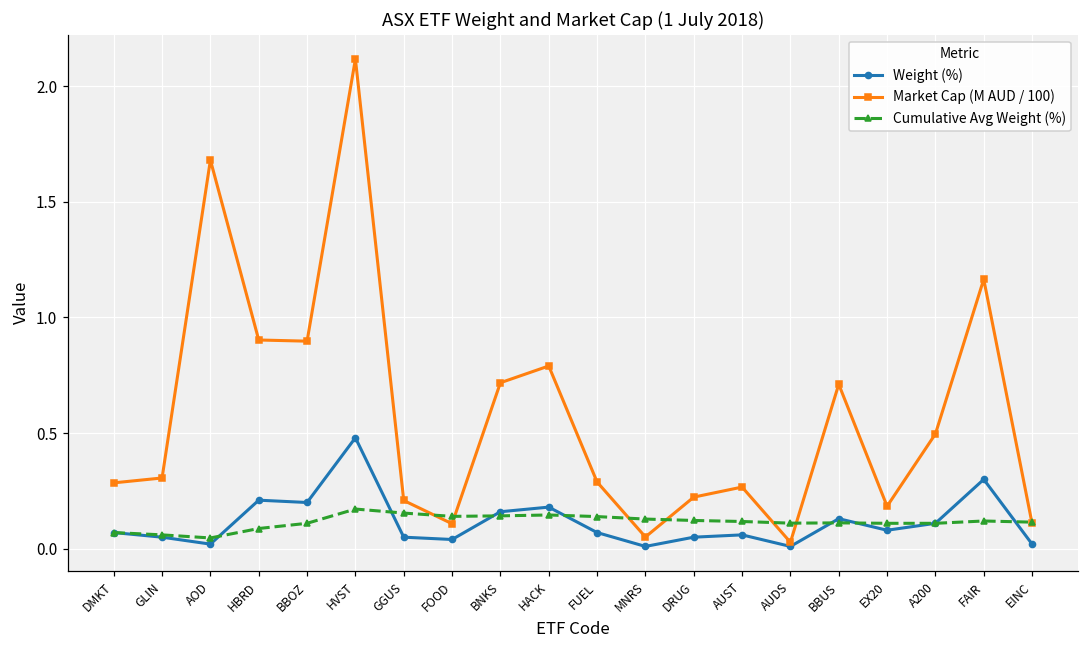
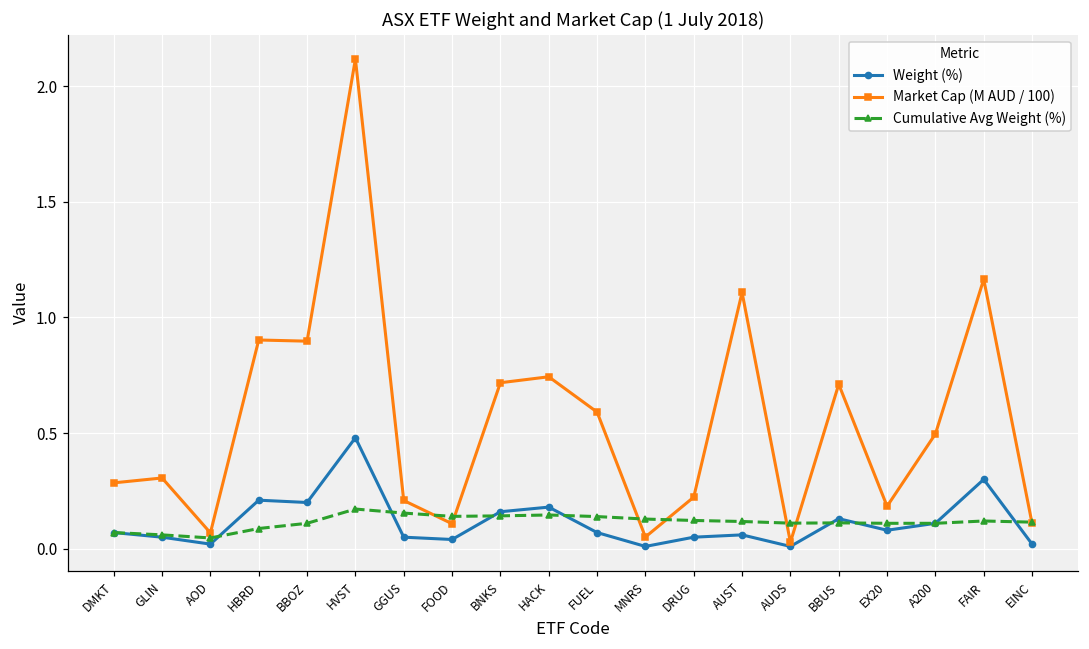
  {
    "Weight (%)": {
      "AOD": 0.02,
      "HBRD": 0.21,
      "BBOZ": 0.20,
      "HVST": 0.48,
      "GGUS": 0.05,
      "FOOD": 0.04,
      "BNKS": 0.16,
      "HACK": 0.18,
      "FUEL": 0.07,
      "MNRS": 0.01,
      "DRUG": 0.05,
      "AUST": 0.06,
      "AUDS": 0.01,
      "BBUS": 0.13,
      "EX20": 0.08,
      "FAIR": 0.30,
      "EINC": 0.02
    },
    "Market Cap (M AUD / 100)": {
      "DMKT": 0.28,
      "GLIN": 0.31,
-     "AOD": 1.68,
+     "AOD": 0.07,
      "HBRD": 0.90,
      "BBOZ": 0.90,
      "HVST": 2.12,
      "GGUS": 0.21,
      "FOOD": 0.11,
      "BNKS": 0.72,
-     "HACK": 0.79,
-     "FUEL": 0.29,
+     "HACK": 0.74,
+     "FUEL": 0.59,
      "MNRS": 0.05,
      "DRUG": 0.22,
-     "AUST": 0.27,
+     "AUST": 1.11,
      "AUDS": 0.03,
      "BBUS": 0.71,
      "EX20": 0.18,
      "A200": 0.50,
      "FAIR": 1.17
    },
    "Cumulative Avg Weight (%)": {
      "AOD": 0.05,
      "HBRD": 0.09,
      "BBOZ": 0.11,
      "HVST": 0.17,
      "GGUS": 0.15,
      "FOOD": 0.14,
      "BNKS": 0.14,
      "HACK": 0.15,
      "FUEL": 0.14,
      "MNRS": 0.13,
      "DRUG": 0.12,
      "AUST": 0.12,
      "AUDS": 0.11,
      "BBUS": 0.11,
      "EX20": 0.11,
      "FAIR": 0.12
    }
  }
